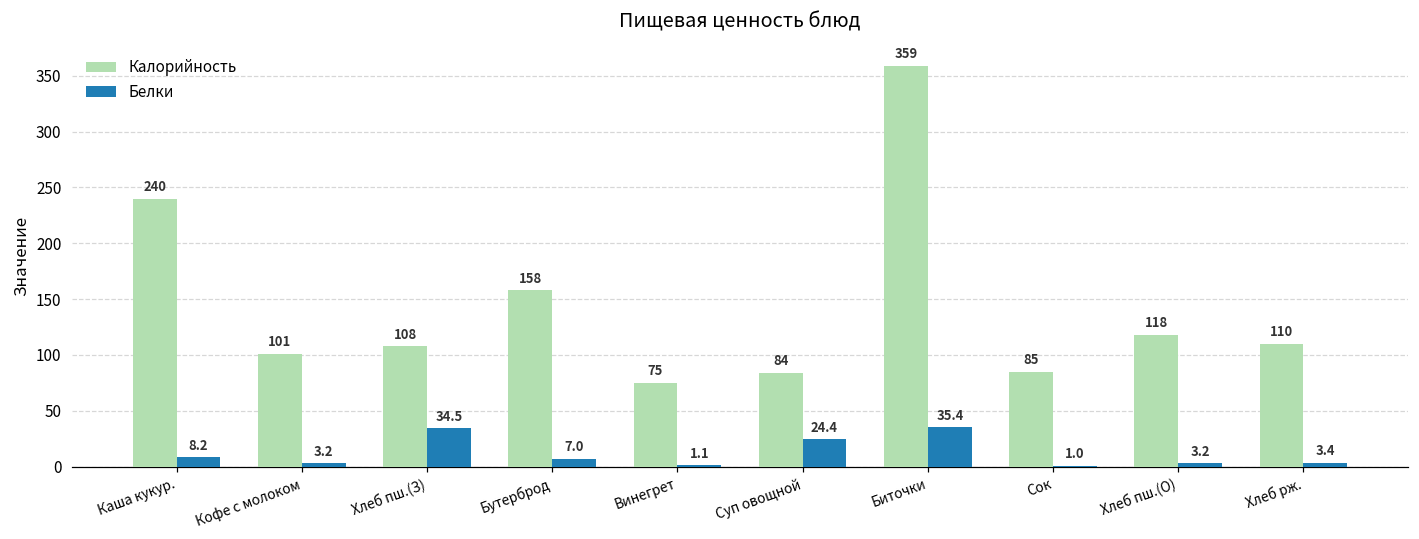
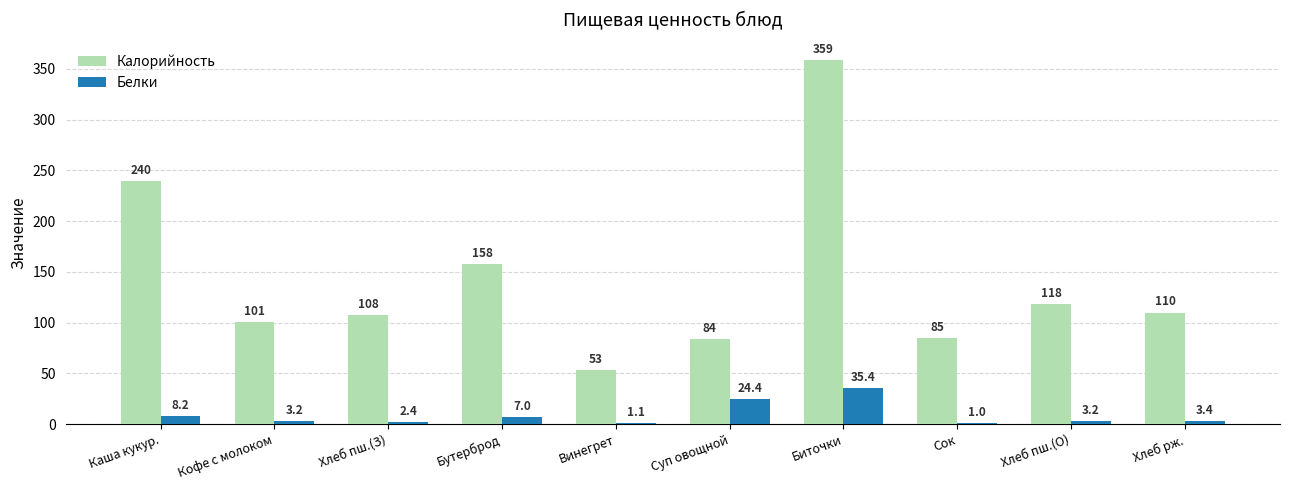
  {
    "Калорийность": {
      "Каша кукур.": 240,
      "Кофе с молоком": 101,
      "Хлеб пш.(З)": 108,
      "Бутерброд": 158,
-     "Винегрет": 75,
+     "Винегрет": 53,
      "Суп овощной": 84,
      "Биточки": 359,
      "Сок": 85,
      "Хлеб пш.(О)": 118,
      "Хлеб рж.": 110
    },
    "Белки": {
      "Каша кукур.": 8.2,
      "Кофе с молоком": 3.2,
-     "Хлеб пш.(З)": 34.5,
+     "Хлеб пш.(З)": 2.4,
      "Бутерброд": 7.0,
      "Винегрет": 1.1,
      "Суп овощной": 24.4,
      "Биточки": 35.4,
      "Сок": 1.0,
      "Хлеб пш.(О)": 3.2,
      "Хлеб рж.": 3.4
    }
  }
